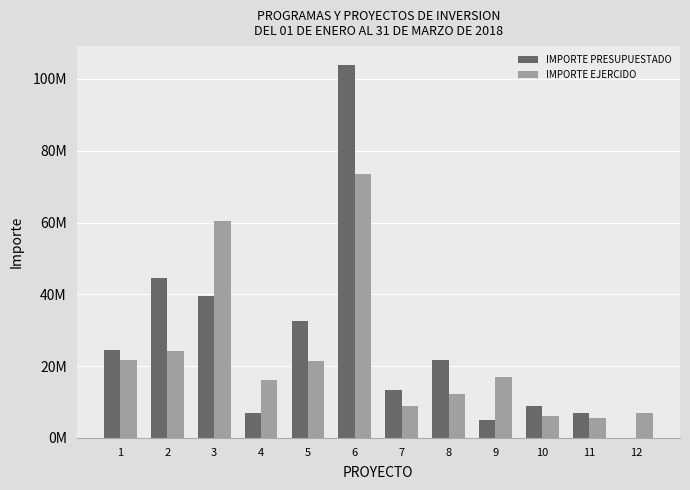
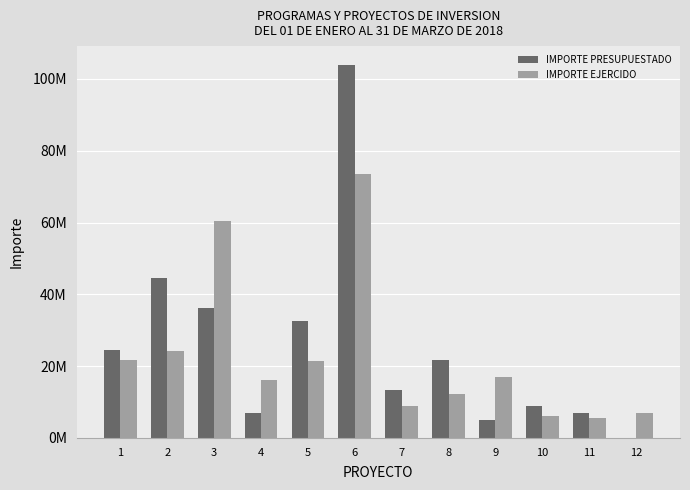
  {
    "IMPORTE PRESUPUESTADO": {
      "1": 25000000,
      "2": 45000000,
-     "3": 40000000,
+     "3": 36000000,
      "4": 7000000,
      "5": 33000000,
      "6": 104000000,
      "7": 13000000,
      "8": 22000000,
      "9": 5000000,
      "10": 9000000,
      "11": 7000000,
      "12": 0
    },
    "IMPORTE EJERCIDO": {
      "1": 22000000,
      "2": 24000000,
      "3": 60000000,
      "4": 16000000,
      "5": 21000000,
      "6": 74000000,
      "7": 9000000,
      "8": 12000000,
      "9": 17000000,
      "10": 6000000,
      "11": 6000000,
      "12": 7000000
    }
  }
